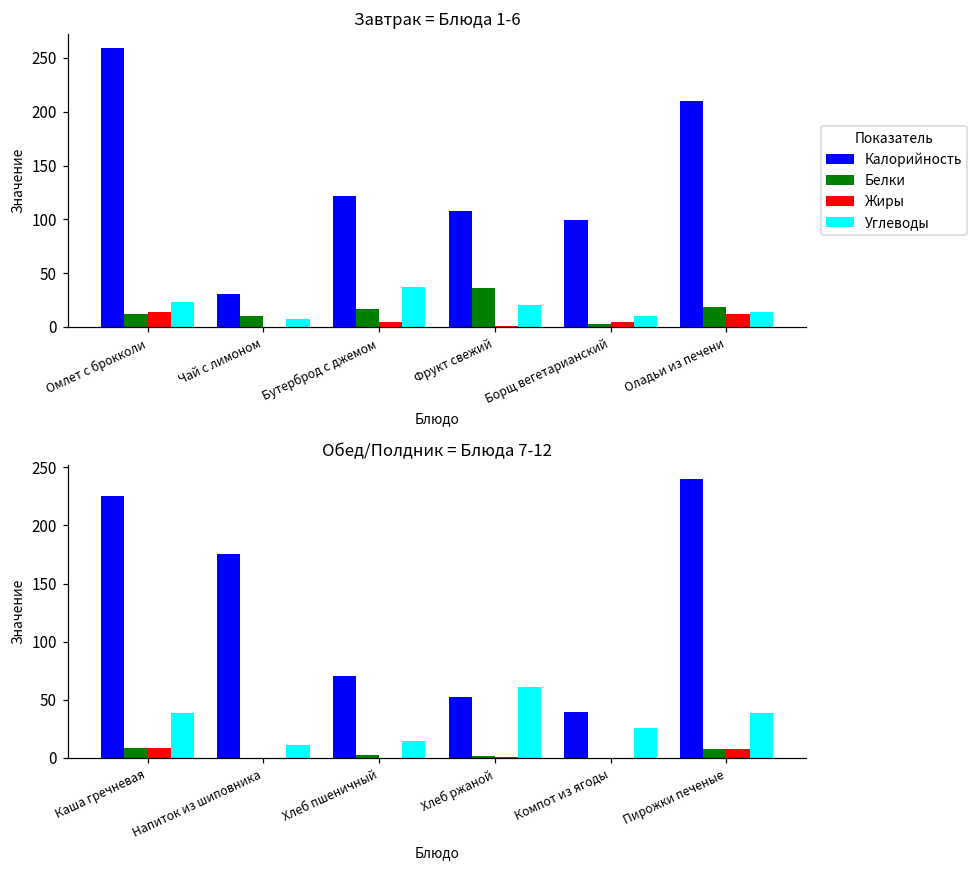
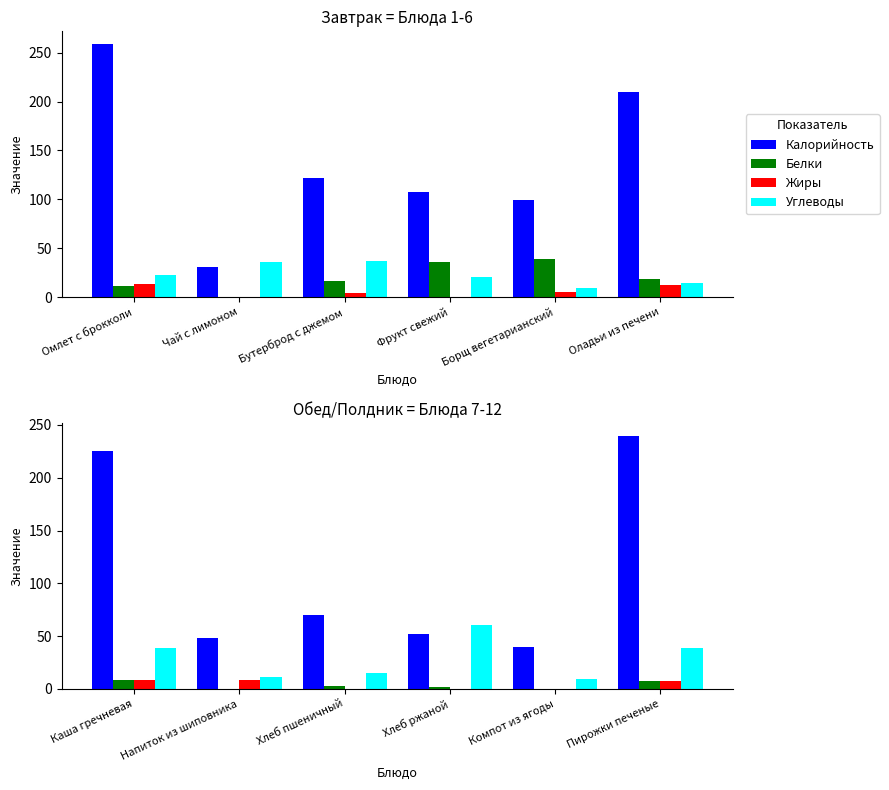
  {
    "Завтрак = Блюда 1-6": {
      "Калорийность": {
        "Омлет с брокколи": 260,
        "Чай с лимоном": 30,
        "Бутерброд с джемом": 120,
        "Фрукт свежий": 110,
        "Борщ вегетарианский": 100,
        "Оладьи из печени": 210
      },
      "Белки": {
        "Омлет с брокколи": 10,
-       "Чай с лимоном": 10,
+       "Чай с лимоном": 0,
        "Бутерброд с джемом": 20,
        "Фрукт свежий": 40,
-       "Борщ вегетарианский": 0,
+       "Борщ вегетарианский": 40,
        "Оладьи из печени": 20
      },
      "Жиры": {
        "Омлет с брокколи": 10,
        "Чай с лимоном": 0,
        "Бутерброд с джемом": 0,
        "Борщ вегетарианский": 0,
        "Оладьи из печени": 10
      },
      "Углеводы": {
        "Омлет с брокколи": 20,
-       "Чай с лимоном": 10,
+       "Чай с лимоном": 40,
        "Бутерброд с джемом": 40,
        "Фрукт свежий": 20,
        "Борщ вегетарианский": 10,
        "Оладьи из печени": 10
      }
    },
    "Обед/Полдник = Блюда 7-12": {
      "Калорийность": {
        "Каша гречневая": 226,
-       "Напиток из шиповника": 176,
+       "Напиток из шиповника": 48,
        "Хлеб пшеничный": 71,
        "Хлеб ржаной": 52,
        "Компот из ягоды": 40,
        "Пирожки печеные": 240
      },
      "Белки": {
        "Каша гречневая": 9,
        "Хлеб пшеничный": 2,
        "Пирожки печеные": 7
      },
      "Жиры": {
        "Каша гречневая": 9,
-       "Напиток из шиповника": 0,
+       "Напиток из шиповника": 9,
        "Пирожки печеные": 8
      },
      "Углеводы": {
        "Каша гречневая": 39,
        "Напиток из шиповника": 11,
        "Хлеб пшеничный": 15,
        "Хлеб ржаной": 61,
-       "Компот из ягоды": 25,
+       "Компот из ягоды": 9,
        "Пирожки печеные": 38
      }
    }
  }
